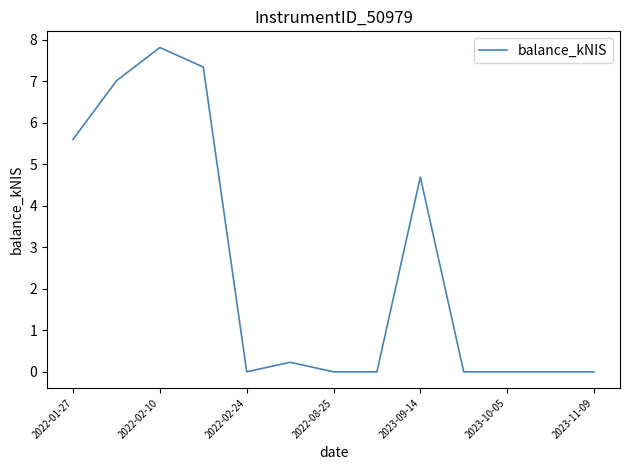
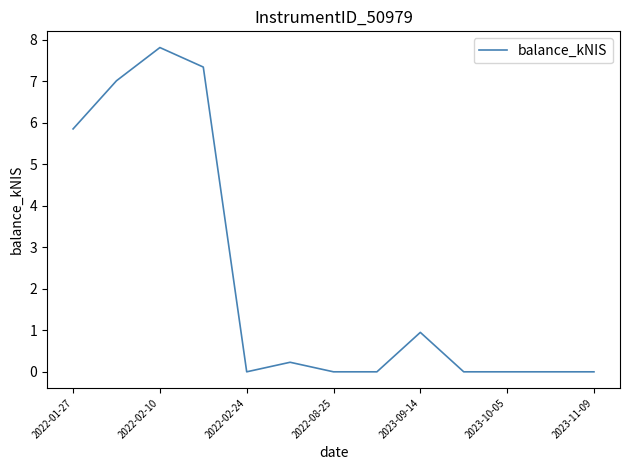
  {
-   "2022-01-27": 5.6,
+   "2022-01-27": 5.9,
    "2022-02-10": 7.8,
    "2022-02-24": 0.0,
    "2022-08-25": 0.0,
-   "2023-09-14": 4.7,
+   "2023-09-14": 1.0,
    "2023-10-05": 0.0,
    "2023-11-09": 0.0
  }
